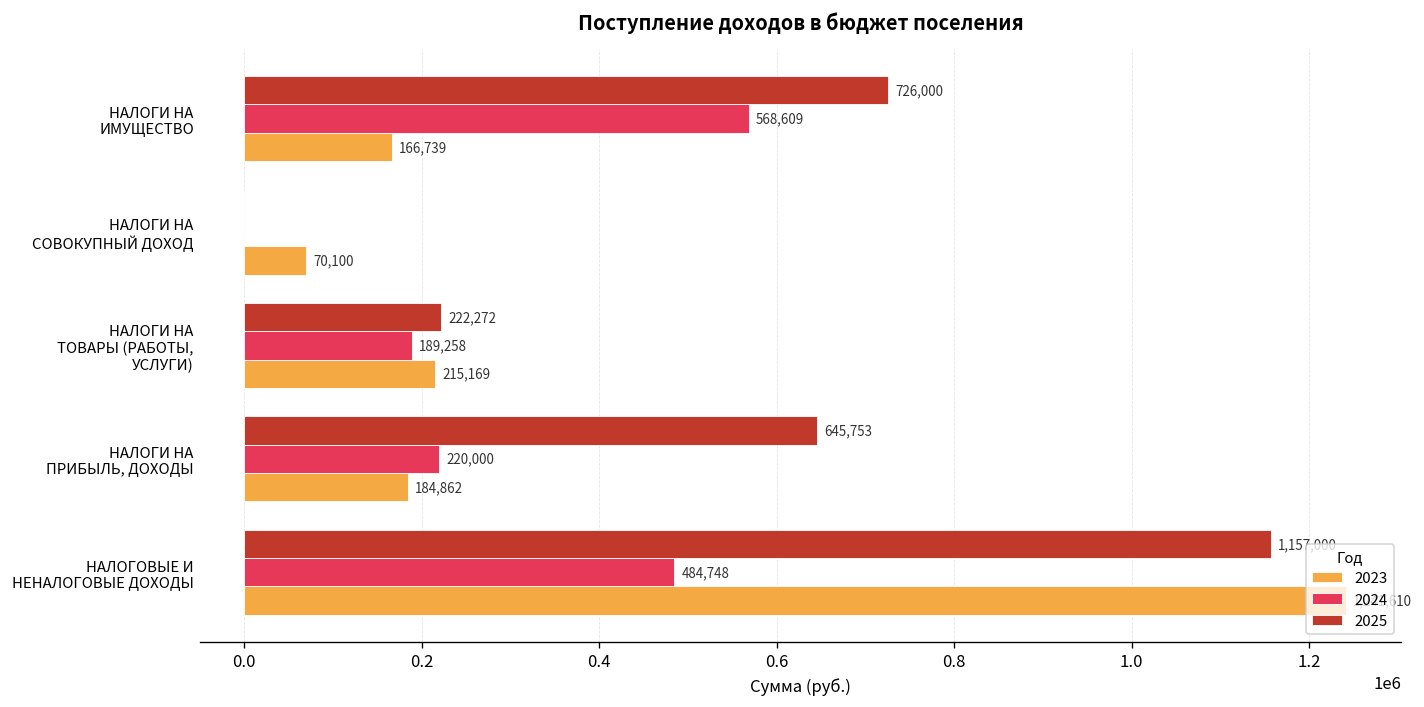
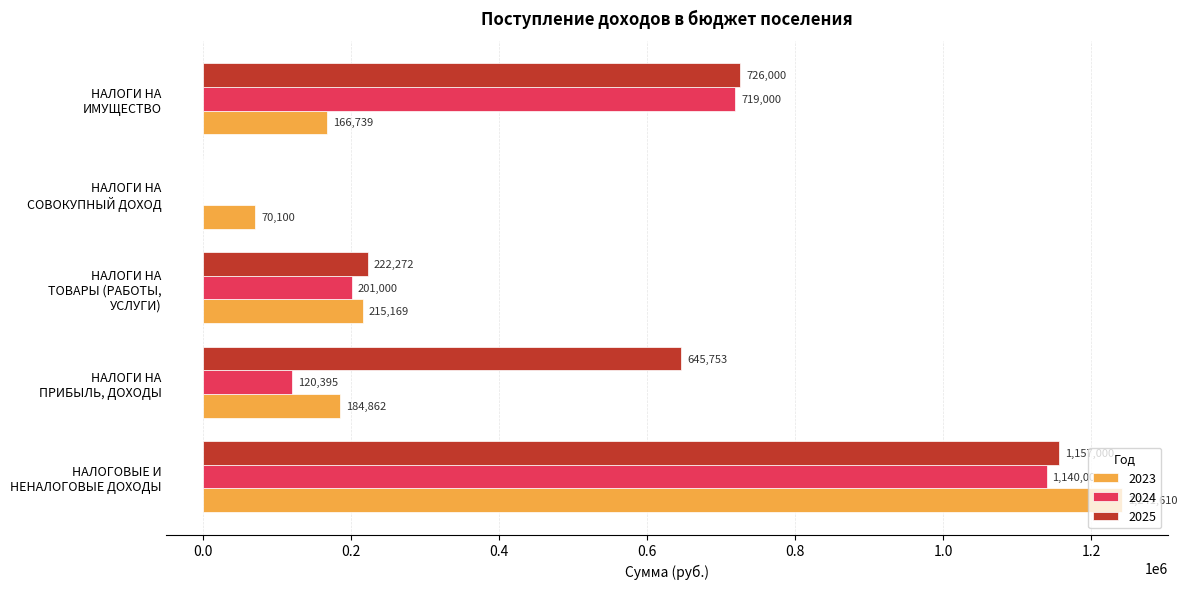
  {
    "2023": {
      "НАЛОГИ НА ИМУЩЕСТВО": "166,739",
      "НАЛОГИ НА СОВОКУПНЫЙ ДОХОД": "70,100",
      "НАЛОГИ НА ТОВАРЫ (РАБОТЫ, УСЛУГИ)": "215,169",
      "НАЛОГИ НА ПРИБЫЛЬ, ДОХОДЫ": "184,862"
    },
    "2024": {
-     "НАЛОГИ НА ИМУЩЕСТВО": "568,609",
-     "НАЛОГИ НА ТОВАРЫ (РАБОТЫ, УСЛУГИ)": "189,258",
-     "НАЛОГИ НА ПРИБЫЛЬ, ДОХОДЫ": "220,000",
-     "НАЛОГОВЫЕ И НЕНАЛОГОВЫЕ ДОХОДЫ": "480000"
+     "НАЛОГИ НА ИМУЩЕСТВО": "719,000",
+     "НАЛОГИ НА ТОВАРЫ (РАБОТЫ, УСЛУГИ)": "201,000",
+     "НАЛОГИ НА ПРИБЫЛЬ, ДОХОДЫ": "120,395",
+     "НАЛОГОВЫЕ И НЕНАЛОГОВЫЕ ДОХОДЫ": "1140000"
    },
    "2025": {
      "НАЛОГИ НА ИМУЩЕСТВО": "726,000",
      "НАЛОГИ НА ТОВАРЫ (РАБОТЫ, УСЛУГИ)": "222,272",
      "НАЛОГИ НА ПРИБЫЛЬ, ДОХОДЫ": "645,753"
    }
  }
